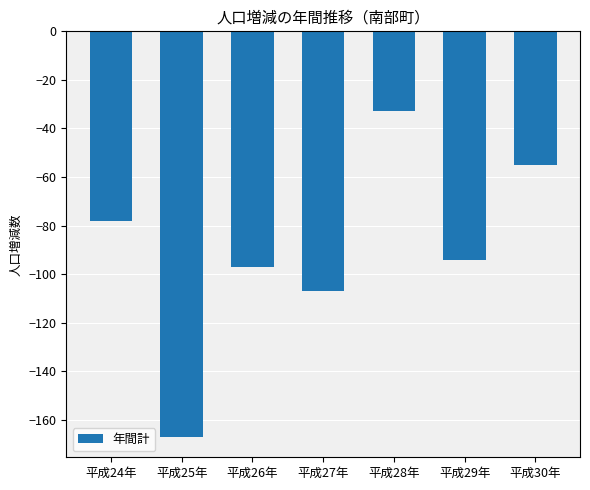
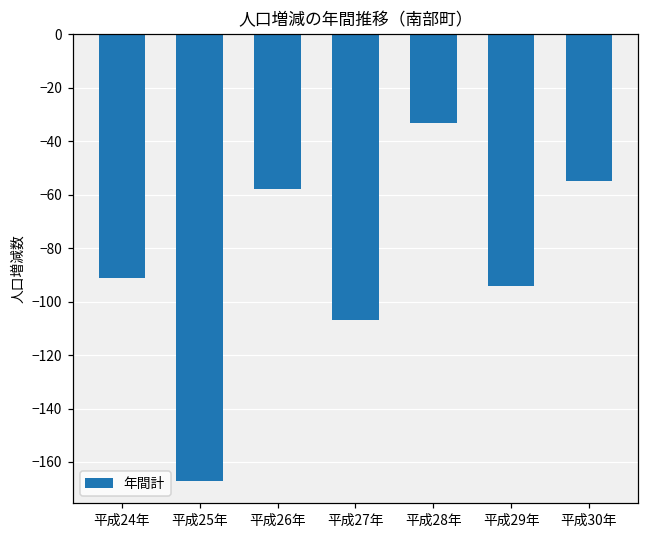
  {
-   "平成24年": -78,
+   "平成24年": -91,
    "平成25年": -167,
-   "平成26年": -97,
+   "平成26年": -58,
    "平成27年": -107,
    "平成28年": -33,
    "平成29年": -94,
    "平成30年": -55
  }
